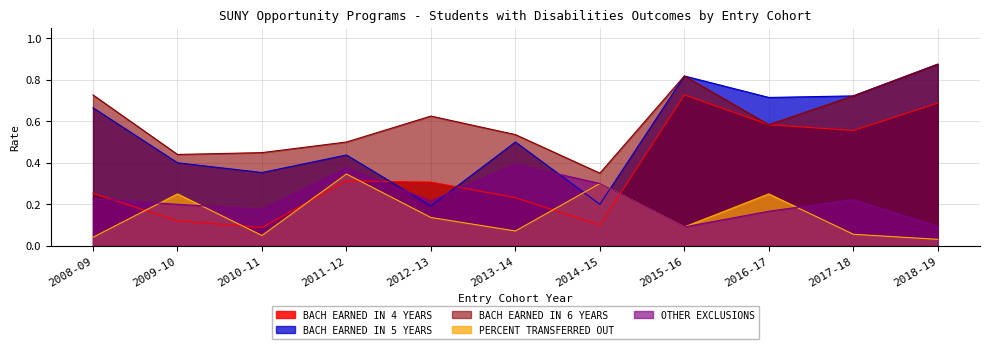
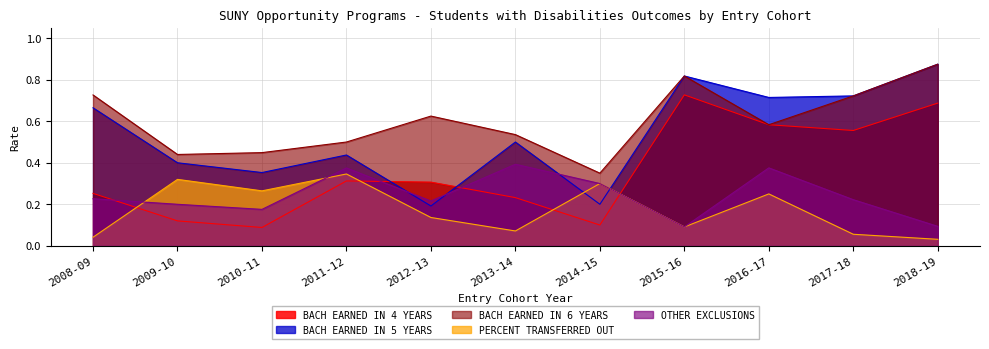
  {
    "BACH EARNED IN 4 YEARS": {
      "2008-09": 0.25,
      "2009-10": 0.12,
      "2010-11": 0.09,
      "2011-12": 0.31,
      "2012-13": 0.31,
      "2013-14": 0.23,
      "2014-15": 0.10,
      "2015-16": 0.73,
      "2017-18": 0.56,
      "2018-19": 0.69
    },
    "BACH EARNED IN 5 YEARS": {
      "2008-09": 0.66,
      "2009-10": 0.40,
      "2010-11": 0.35,
      "2011-12": 0.44,
      "2012-13": 0.19,
      "2013-14": 0.50,
      "2014-15": 0.20,
      "2016-17": 0.71
    },
    "BACH EARNED IN 6 YEARS": {
      "2008-09": 0.73,
      "2009-10": 0.44,
      "2010-11": 0.45,
      "2011-12": 0.50,
      "2012-13": 0.63,
      "2013-14": 0.54,
      "2014-15": 0.35
    },
    "PERCENT TRANSFERRED OUT": {
      "2008-09": 0.04,
-     "2009-10": 0.25,
-     "2010-11": 0.05,
+     "2009-10": 0.32,
+     "2010-11": 0.26,
      "2011-12": 0.35,
      "2012-13": 0.14,
      "2013-14": 0.07,
      "2016-17": 0.25,
      "2017-18": 0.06,
      "2018-19": 0.03
    },
    "OTHER EXCLUSIONS": {
      "2008-09": 0.23,
      "2009-10": 0.20,
      "2010-11": 0.18,
      "2011-12": 0.38,
      "2012-13": 0.22,
      "2013-14": 0.39,
-     "2016-17": 0.17,
+     "2016-17": 0.38,
      "2017-18": 0.22,
      "2018-19": 0.09
    }
  }
